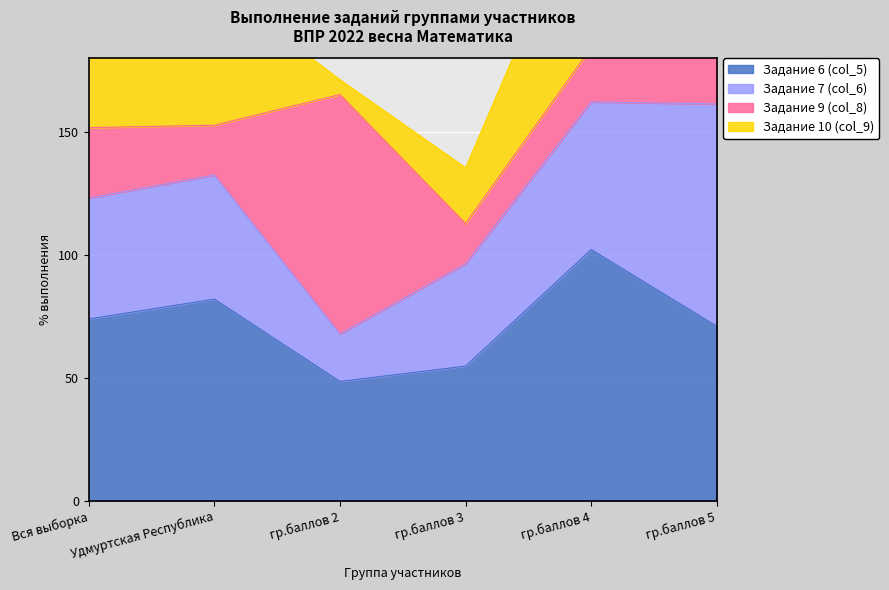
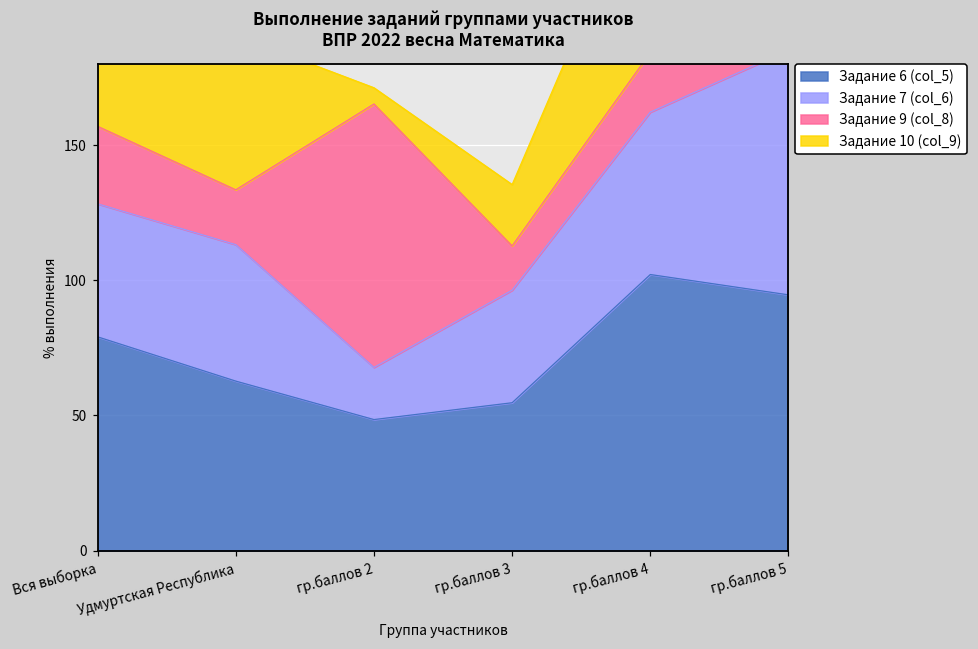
  {
    "Задание 6 (col_5)": {
-     "Вся выборка": 74,
-     "Удмуртская Республика": 82,
+     "Вся выборка": 79,
+     "Удмуртская Республика": 63,
      "гр.баллов 2": 48,
      "гр.баллов 3": 55,
      "гр.баллов 4": 102,
-     "гр.баллов 5": 71
+     "гр.баллов 5": 95
    },
    "Задание 7 (col_6)": {
      "Вся выборка": 49,
      "Удмуртская Республика": 51,
      "гр.баллов 2": 19,
      "гр.баллов 3": 42,
      "гр.баллов 4": 60
    },
    "Задание 9 (col_8)": {
      "Вся выборка": 29,
      "Удмуртская Республика": 20,
      "гр.баллов 2": 97,
      "гр.баллов 3": 16
    },
    "Задание 10 (col_9)": {
      "гр.баллов 2": 6,
      "гр.баллов 3": 23
    }
  }
